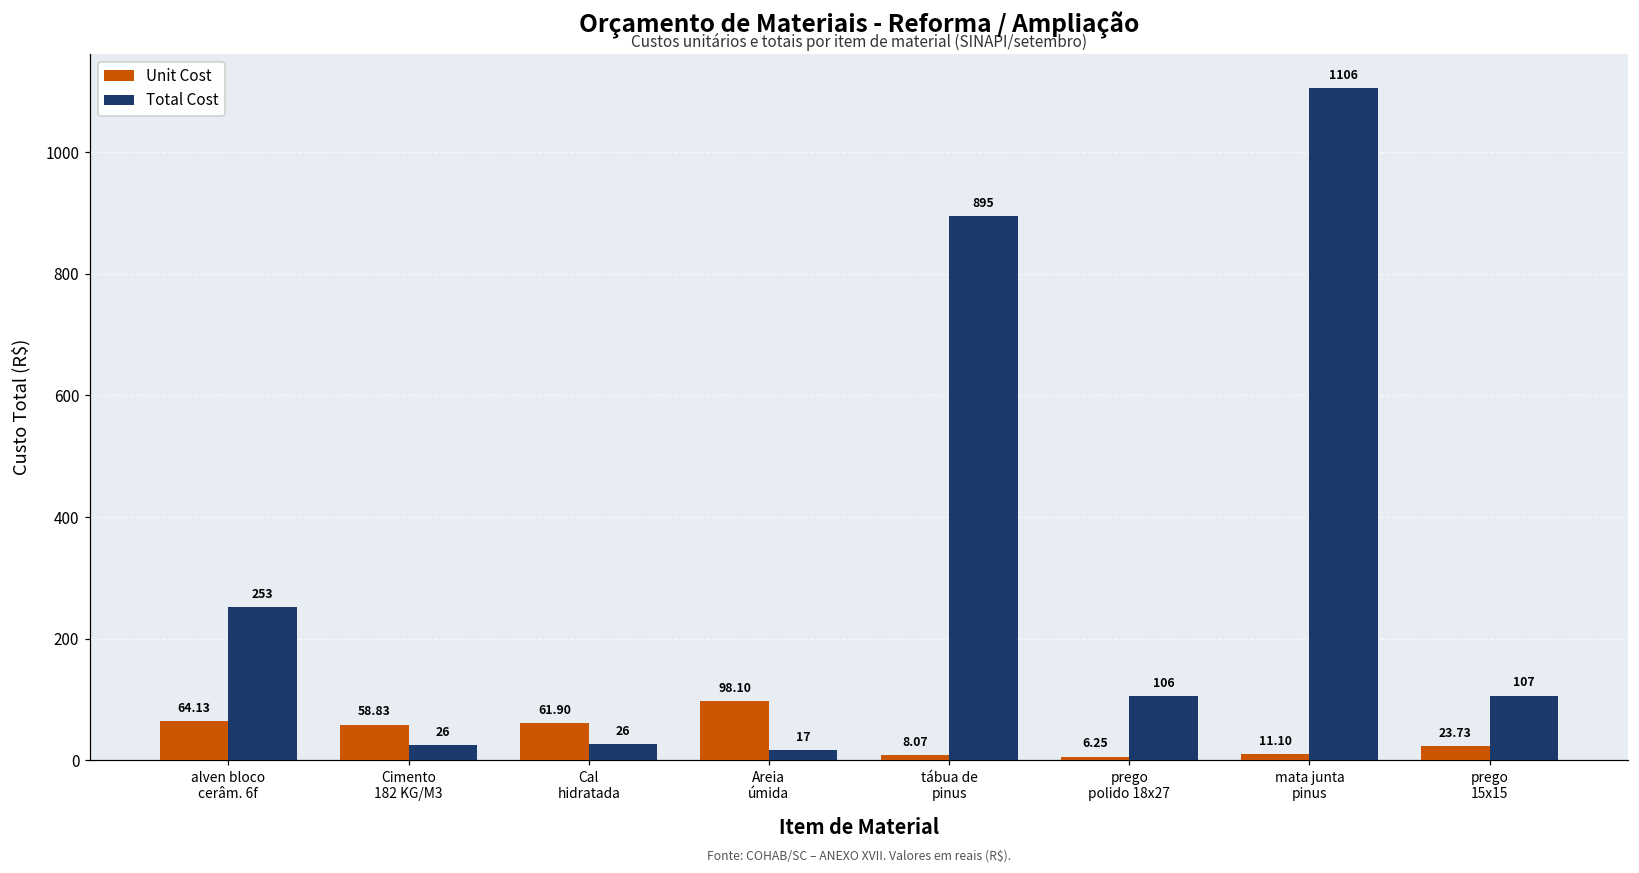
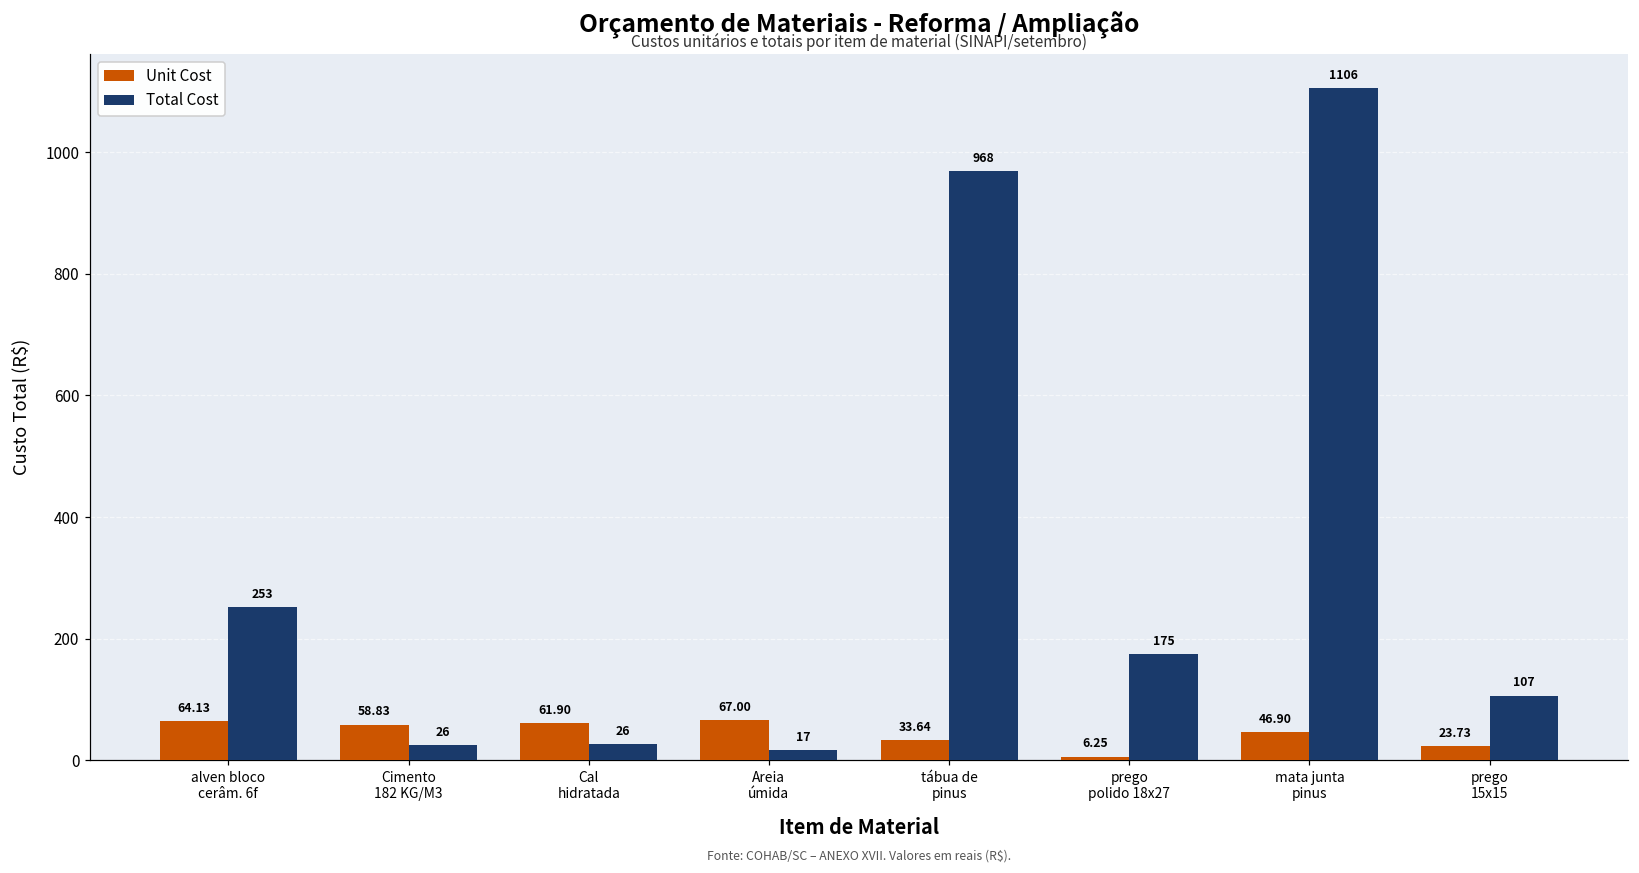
  {
    "Unit Cost": {
      "alven bloco cerâm. 6f": 64.13,
      "Cimento 182 KG/M3": 58.83,
      "Cal hidratada": 61.90,
-     "Areia úmida": 98.10,
-     "tábua de pinus": 8.07,
+     "Areia úmida": 67.00,
+     "tábua de pinus": 33.64,
      "prego polido 18x27": 6.25,
-     "mata junta pinus": 11.10,
+     "mata junta pinus": 46.90,
      "prego 15x15": 23.73
    },
    "Total Cost": {
      "alven bloco cerâm. 6f": 253,
      "Cimento 182 KG/M3": 26,
      "Cal hidratada": 26,
      "Areia úmida": 17,
-     "tábua de pinus": 895,
-     "prego polido 18x27": 106,
+     "tábua de pinus": 968,
+     "prego polido 18x27": 175,
      "mata junta pinus": 1106,
      "prego 15x15": 107
    }
  }
